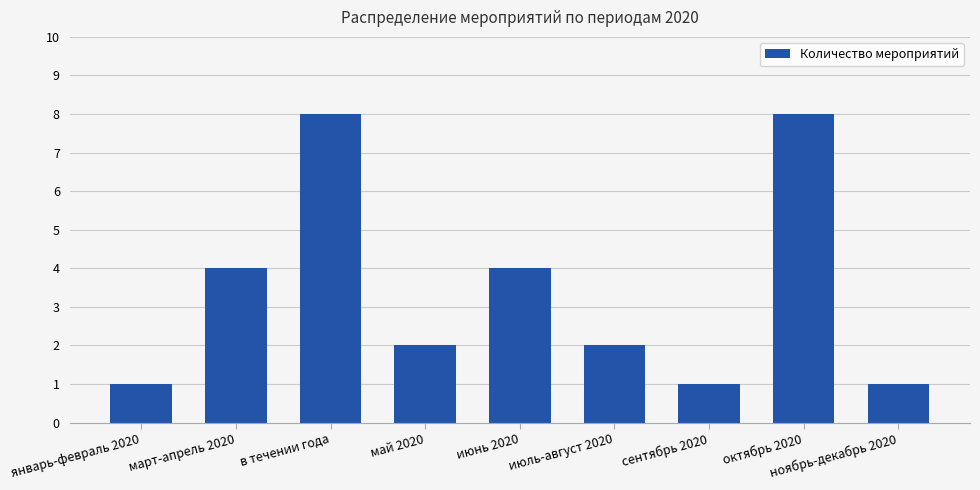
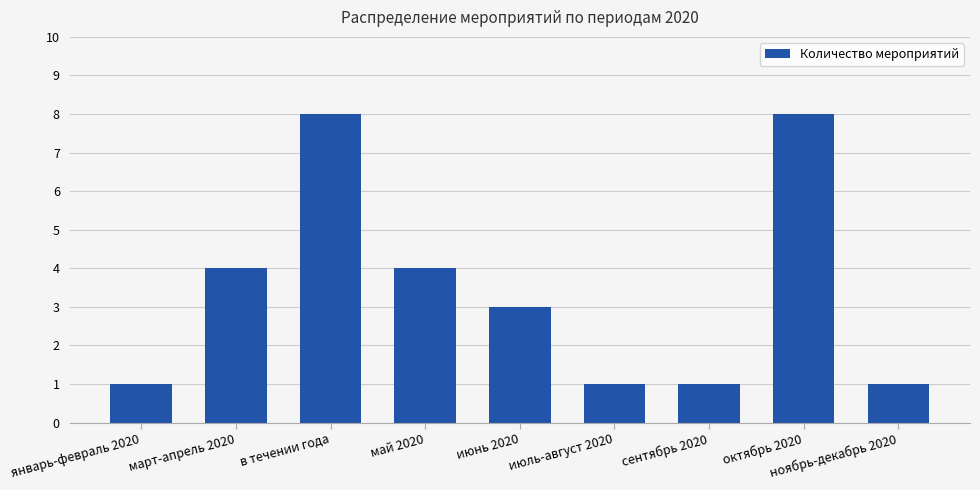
  {
    "январь-февраль 2020": 1,
    "март-апрель 2020": 4,
    "в течении года": 8,
-   "май 2020": 2,
-   "июнь 2020": 4,
-   "июль-август 2020": 2,
+   "май 2020": 4,
+   "июнь 2020": 3,
+   "июль-август 2020": 1,
    "сентябрь 2020": 1,
    "октябрь 2020": 8,
    "ноябрь-декабрь 2020": 1
  }
